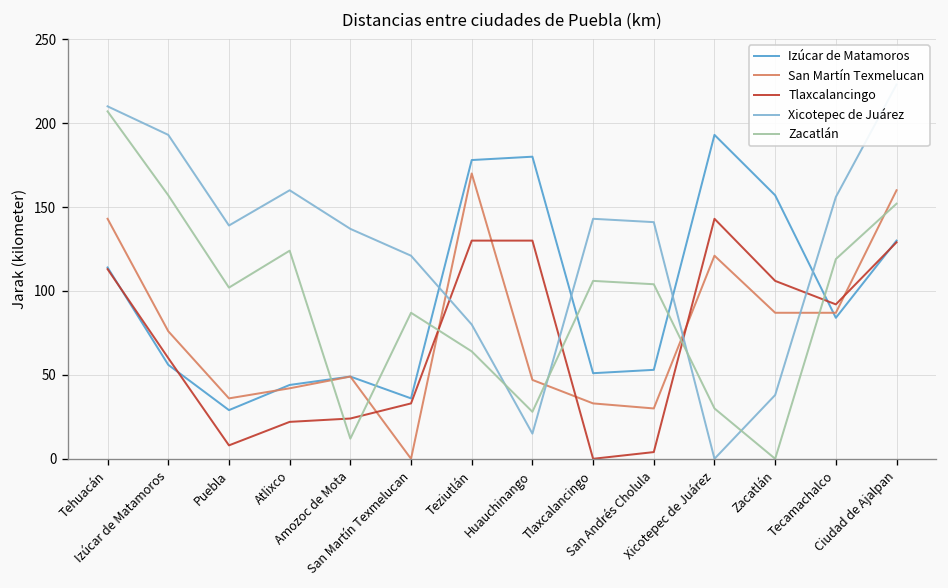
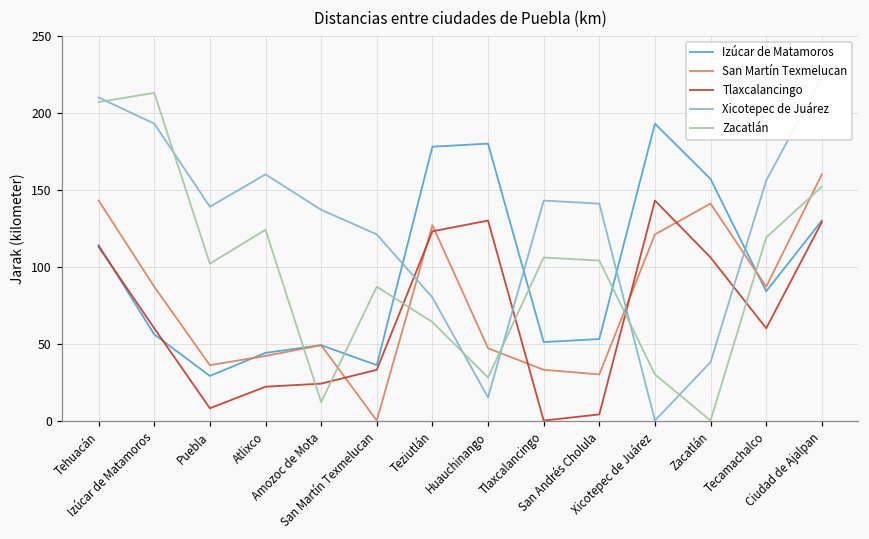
  {
    "San Martín Texmelucan": {
      "Tehuacán": 143,
-     "Izúcar de Matamoros": 76,
+     "Izúcar de Matamoros": 87,
      "Puebla": 36,
      "Atlixco": 42,
      "San Martín Texmelucan": 0,
-     "Teziutlán": 170,
+     "Teziutlán": 127,
      "Huauchinango": 47,
      "Tlaxcalancingo": 33,
      "San Andrés Cholula": 30,
      "Xicotepec de Juárez": 121,
-     "Zacatlán": 87,
+     "Zacatlán": 141,
      "Tecamachalco": 87,
      "Ciudad de Ajalpan": 160
    },
    "Tlaxcalancingo": {
      "Izúcar de Matamoros": 60,
      "Puebla": 8,
      "Atlixco": 22,
      "Amozoc de Mota": 24,
      "San Martín Texmelucan": 33,
-     "Teziutlán": 130,
+     "Teziutlán": 123,
      "Huauchinango": 130,
      "Tlaxcalancingo": 0,
      "San Andrés Cholula": 4,
      "Xicotepec de Juárez": 143,
      "Zacatlán": 106,
-     "Tecamachalco": 92
+     "Tecamachalco": 60
    },
    "Zacatlán": {
      "Tehuacán": 207,
-     "Izúcar de Matamoros": 157,
+     "Izúcar de Matamoros": 213,
      "Puebla": 102,
      "Atlixco": 124,
      "Amozoc de Mota": 12,
      "San Martín Texmelucan": 87,
      "Teziutlán": 64,
      "Huauchinango": 28,
      "Tlaxcalancingo": 106,
      "San Andrés Cholula": 104,
      "Xicotepec de Juárez": 30,
      "Zacatlán": 0,
      "Tecamachalco": 119,
      "Ciudad de Ajalpan": 152
    }
  }
